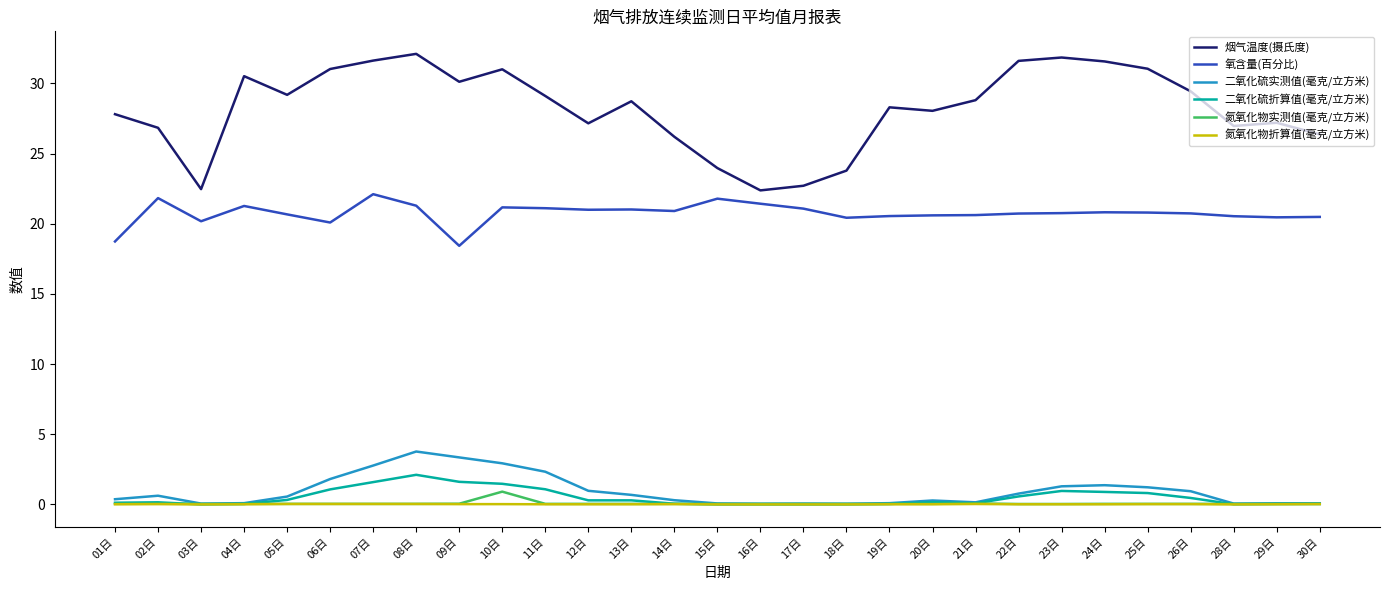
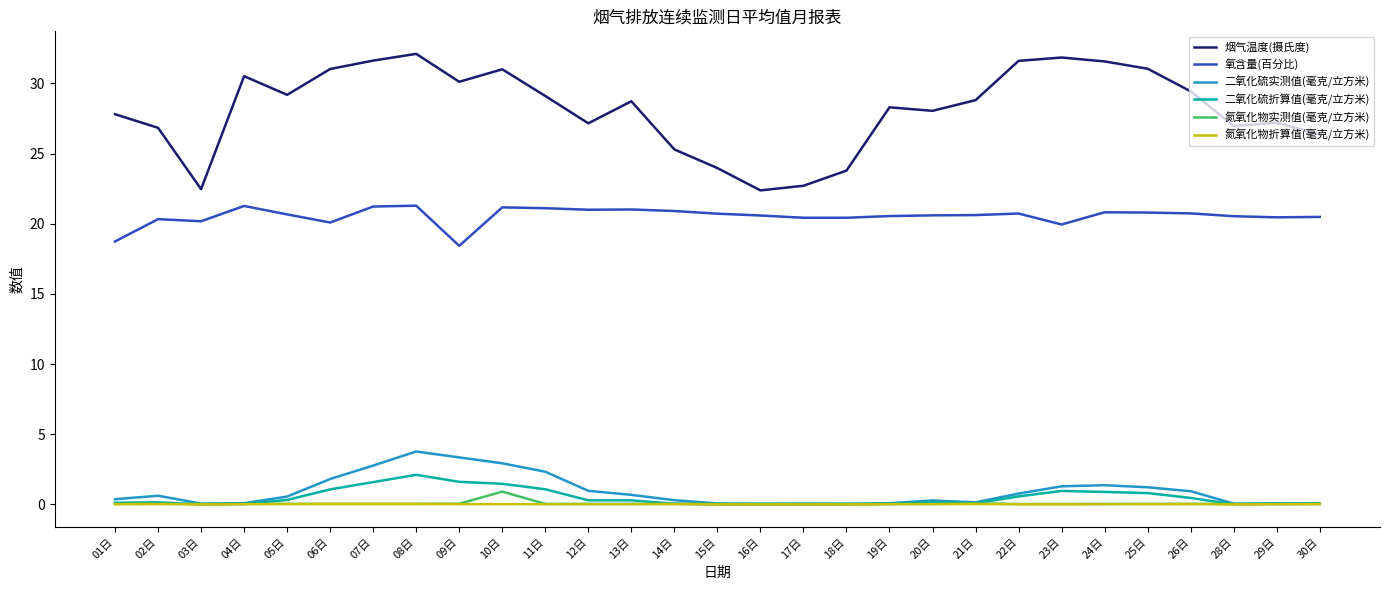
  {
    "烟气温度(摄氏度)": {
      "01日": 27.8,
      "02日": 26.8,
      "03日": 22.5,
      "04日": 30.5,
      "05日": 29.2,
      "06日": 31.0,
      "07日": 31.6,
      "08日": 32.1,
      "09日": 30.1,
      "10日": 31.0,
      "11日": 29.1,
      "12日": 27.2,
      "13日": 28.7,
-     "14日": 26.2,
+     "14日": 25.3,
      "15日": 24.0,
      "16日": 22.4,
      "17日": 22.7,
      "18日": 23.8,
      "19日": 28.3,
      "20日": 28.1,
      "21日": 28.8,
      "22日": 31.6,
      "23日": 31.9,
      "24日": 31.6,
      "25日": 31.1
    },
    "氧含量(百分比)": {
      "01日": 18.7,
-     "02日": 21.8,
+     "02日": 20.3,
      "03日": 20.2,
      "04日": 21.3,
      "05日": 20.7,
      "06日": 20.1,
-     "07日": 22.1,
+     "07日": 21.2,
      "08日": 21.3,
      "09日": 18.4,
      "10日": 21.2,
      "11日": 21.1,
      "12日": 21.0,
      "13日": 21.0,
      "14日": 20.9,
-     "15日": 21.8,
-     "16日": 21.4,
-     "17日": 21.1,
+     "15日": 20.7,
+     "16日": 20.6,
+     "17日": 20.4,
      "18日": 20.4,
      "19日": 20.6,
      "20日": 20.6,
      "21日": 20.6,
      "22日": 20.7,
-     "23日": 20.8,
+     "23日": 20.0,
      "24日": 20.8,
      "25日": 20.8,
      "26日": 20.7,
      "28日": 20.5,
      "29日": 20.5,
      "30日": 20.5
    },
    "氮氧化物实测值(毫克/立方米)": {
      "10日": 0.9
    },
    "氮氧化物折算值(毫克/立方米)": {
      "10日": 0.0
    }
  }
